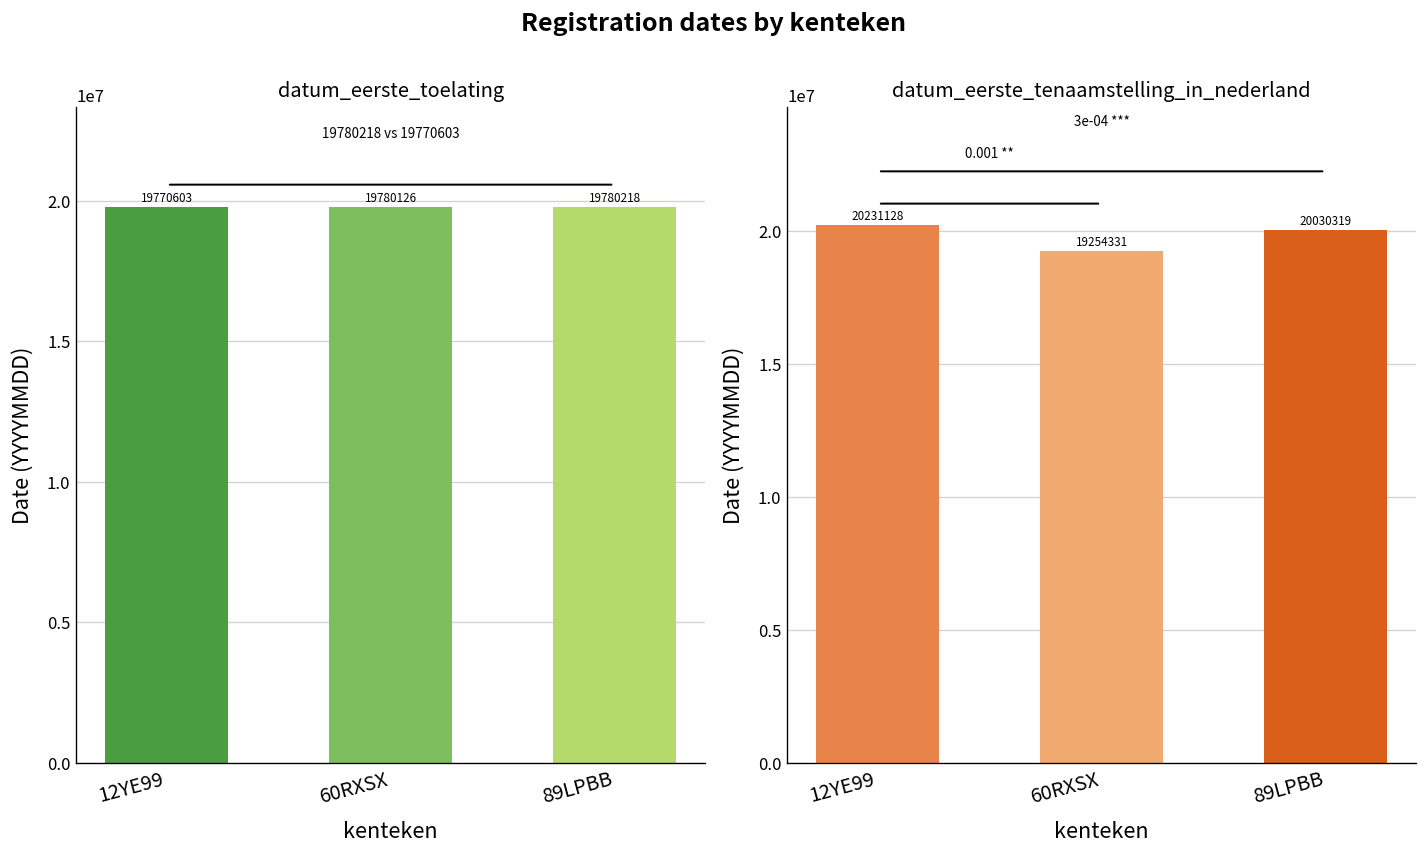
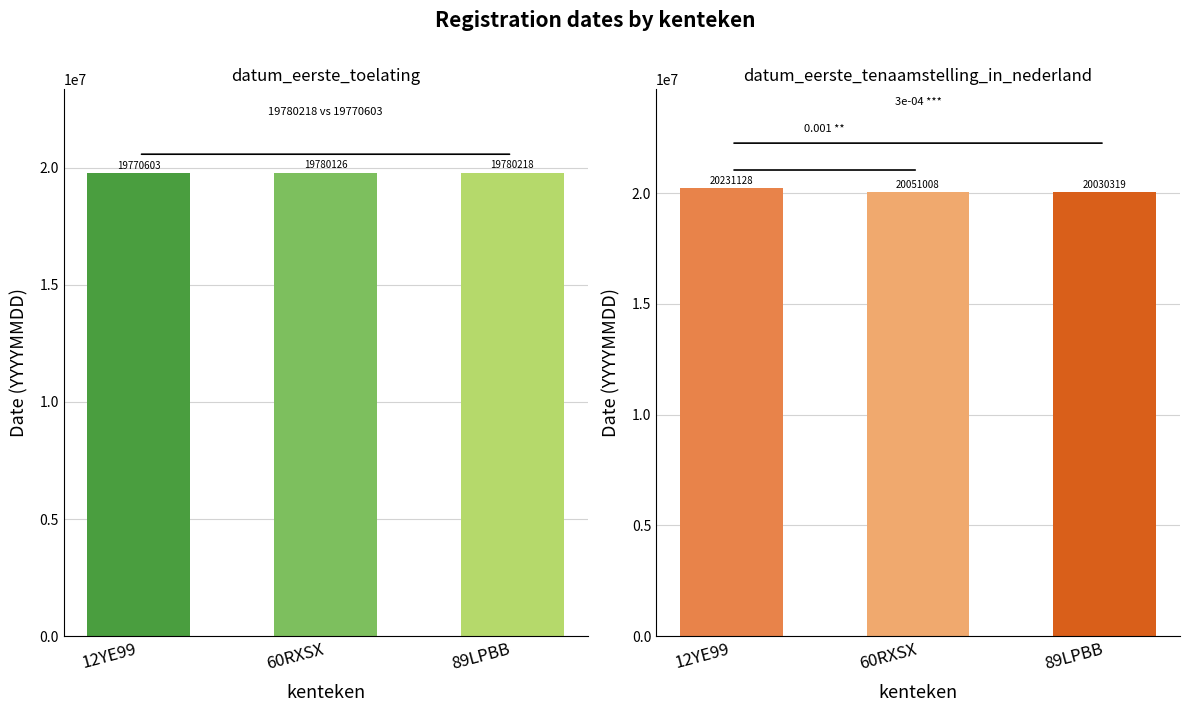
  {
    "datum_eerste_toelating": {
      "12YE99": 19770603,
      "60RXSX": 19780126,
      "89LPBB": 19780218
    },
    "datum_eerste_tenaamstelling_in_nederland": {
      "12YE99": 20231128,
-     "60RXSX": 19254331,
+     "60RXSX": 20051008,
      "89LPBB": 20030319
    }
  }
